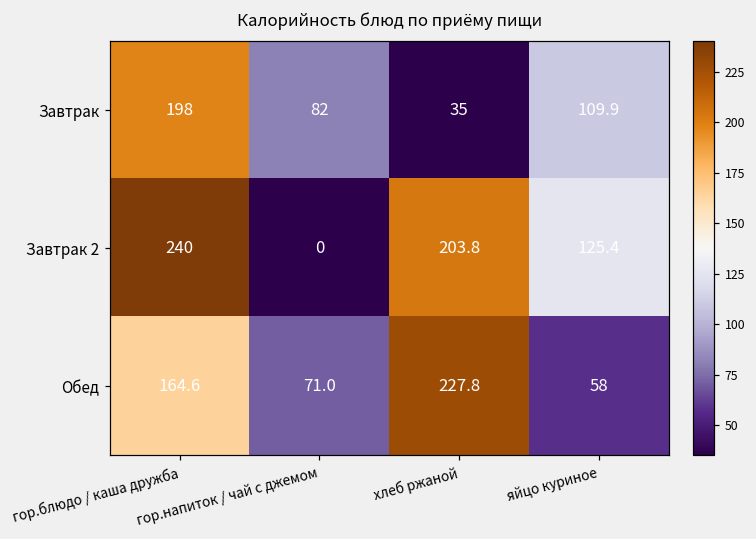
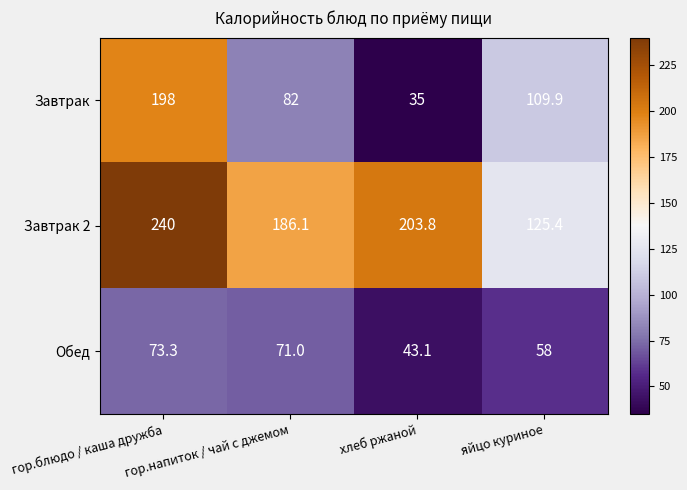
  {
    "Завтрак": {
      "гор.блюдо / каша дружба": 198,
      "гор.напиток / чай с джемом": 82,
      "хлеб ржаной": 35,
      "яйцо куриное": 109.9
    },
    "Завтрак 2": {
      "гор.блюдо / каша дружба": 240,
-     "гор.напиток / чай с джемом": 0,
+     "гор.напиток / чай с джемом": 186.1,
      "хлеб ржаной": 203.8
    },
    "Обед": {
-     "гор.блюдо / каша дружба": 164.6,
+     "гор.блюдо / каша дружба": 73.3,
      "гор.напиток / чай с джемом": 71.0,
-     "хлеб ржаной": 227.8,
+     "хлеб ржаной": 43.1,
      "яйцо куриное": 58
    }
  }
